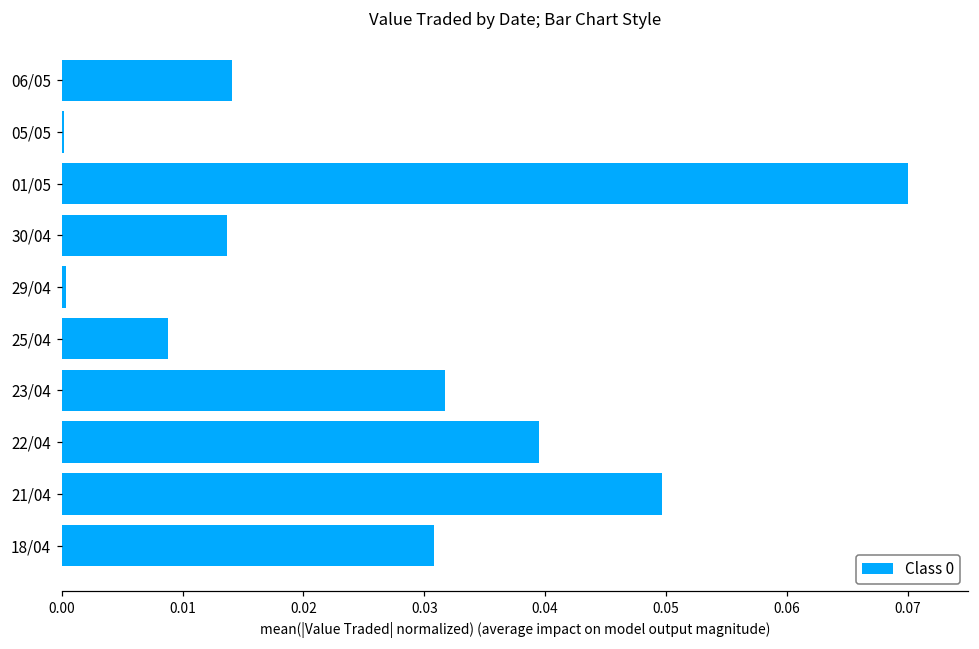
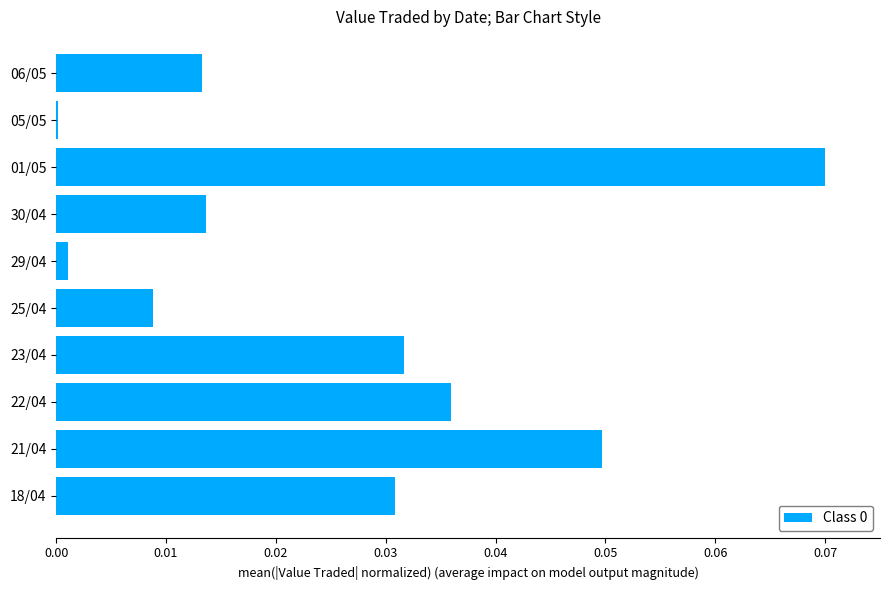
  {
-   "06/05": 0.0141,
+   "06/05": 0.0133,
    "01/05": 0.0700,
    "30/04": 0.0136,
-   "29/04": 0.0004,
+   "29/04": 0.0011,
    "25/04": 0.0088,
    "23/04": 0.0317,
-   "22/04": 0.0395,
+   "22/04": 0.0359,
    "21/04": 0.0497,
    "18/04": 0.0308
  }
